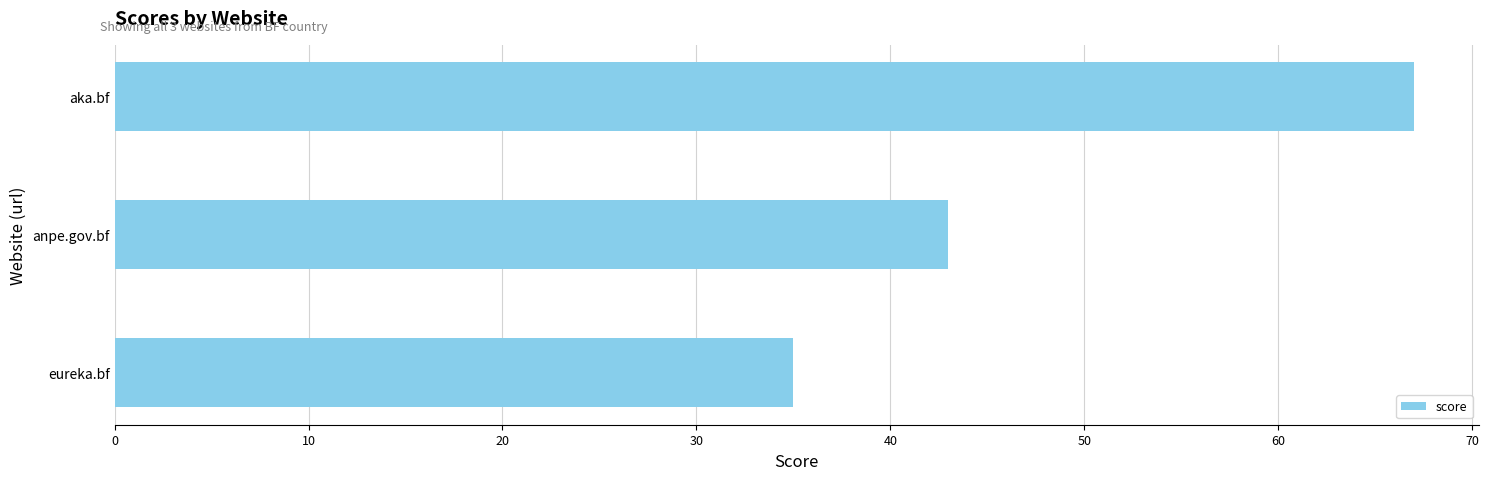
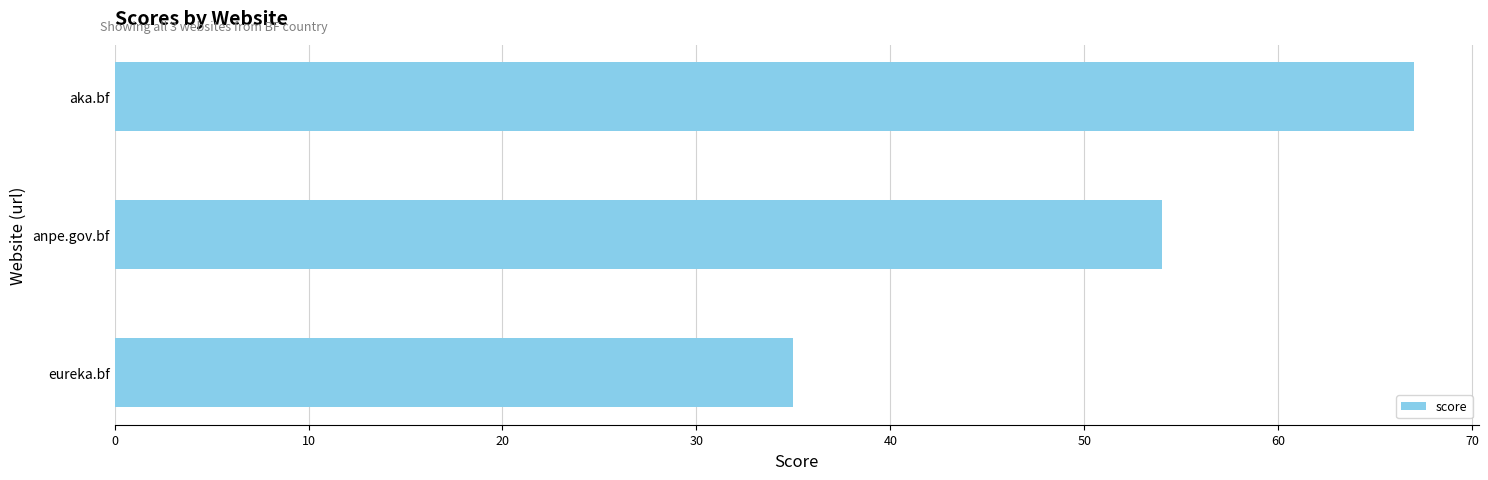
  {
    "aka.bf": 67,
-   "anpe.gov.bf": 43,
+   "anpe.gov.bf": 54,
    "eureka.bf": 35
  }
